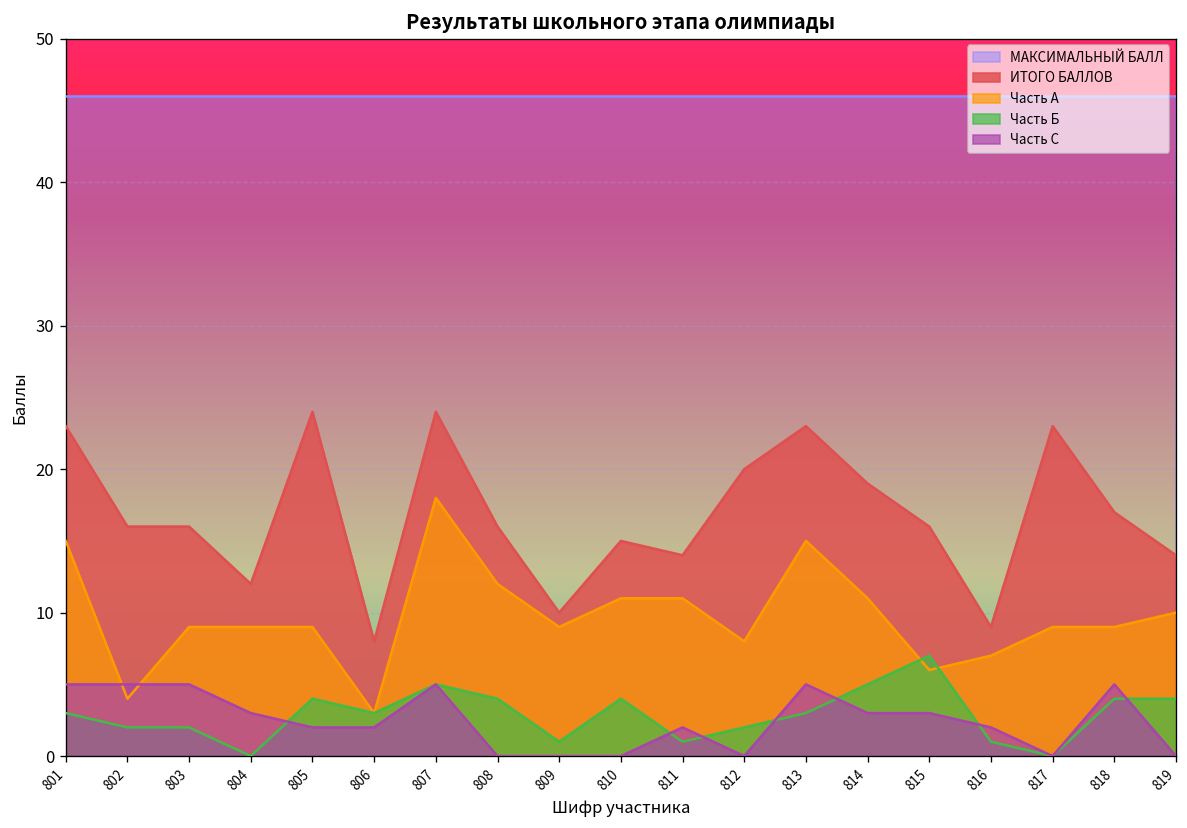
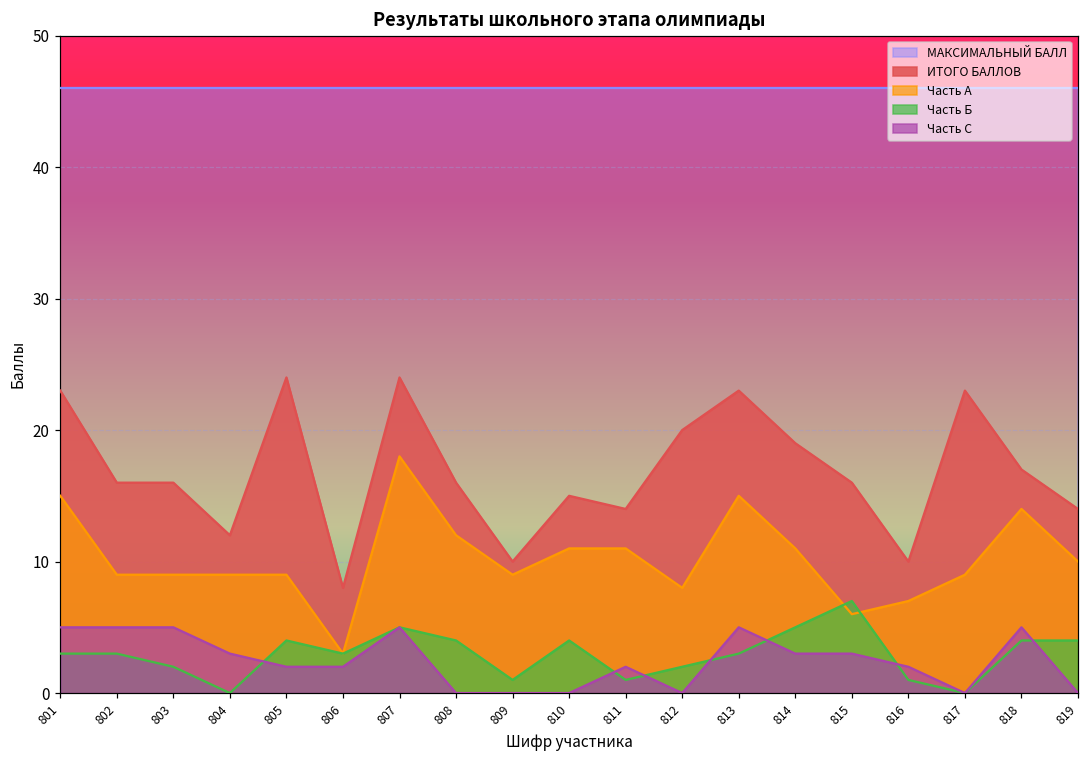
  {
    "МАКСИМАЛЬНЫЙ БАЛЛ": {
      "801": 46,
      "802": 46,
      "803": 46,
      "804": 46,
      "805": 46,
      "806": 46,
      "807": 46,
      "808": 46,
      "809": 46,
      "810": 46,
      "811": 46,
      "812": 46,
      "813": 46,
      "814": 46,
      "815": 46,
      "819": 46
    },
    "ИТОГО БАЛЛОВ": {
      "801": 23,
      "802": 16,
      "803": 16,
      "804": 12,
      "805": 24,
      "806": 8,
      "807": 24,
      "808": 16,
      "809": 10,
      "810": 15,
      "811": 14,
      "812": 20,
      "813": 23,
      "814": 19,
      "815": 16,
-     "816": 9,
+     "816": 10,
      "817": 23,
      "818": 17,
      "819": 14
    },
    "Часть А": {
      "801": 15,
-     "802": 4,
+     "802": 9,
      "803": 9,
      "804": 9,
      "805": 9,
      "807": 18,
      "808": 12,
      "809": 9,
      "810": 11,
      "811": 11,
      "812": 8,
      "813": 15,
      "814": 11,
      "815": 6,
      "816": 7,
      "817": 9,
-     "818": 9,
+     "818": 14,
      "819": 10
    },
    "Часть Б": {
      "801": 3,
-     "802": 2,
+     "802": 3,
      "803": 2,
      "804": 0,
      "805": 4,
      "808": 4,
      "809": 1,
      "810": 4,
      "811": 1,
      "812": 2,
      "813": 3,
      "814": 5,
      "815": 7,
      "816": 1,
      "818": 4,
      "819": 4
    },
    "Часть С": {
      "801": 5,
      "802": 5,
      "803": 5,
      "804": 3,
      "805": 2,
      "806": 2,
      "808": 0,
      "809": 0,
      "810": 0,
      "811": 2,
      "812": 0,
      "813": 5,
      "814": 3,
      "815": 3,
      "816": 2,
      "818": 5,
      "819": 0
    }
  }
